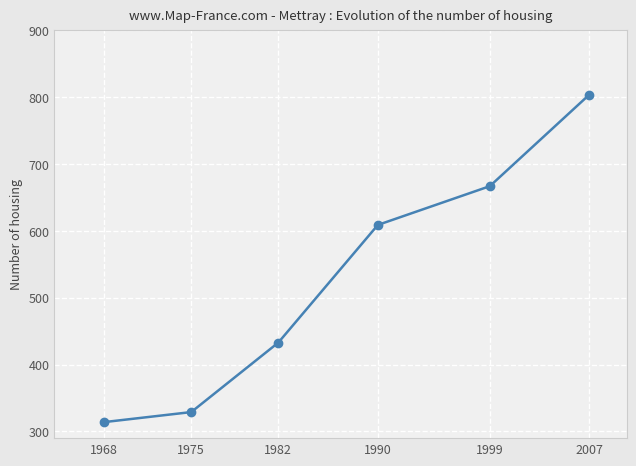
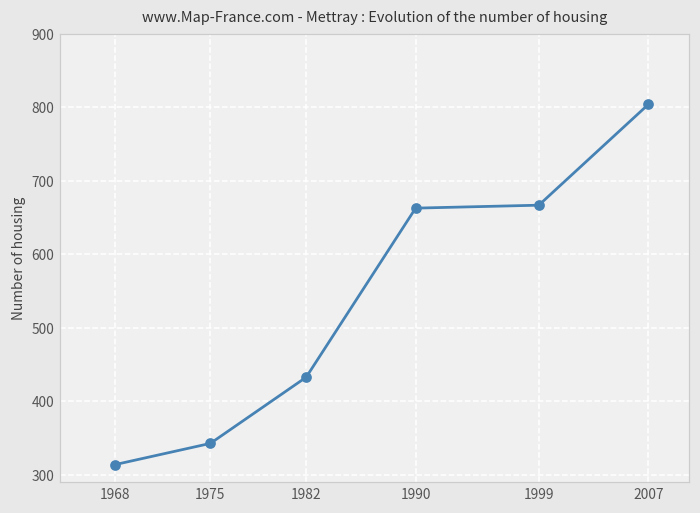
  {
    "1968": 310,
-   "1975": 330,
+   "1975": 340,
    "1982": 430,
-   "1990": 610,
+   "1990": 660,
    "1999": 670,
    "2007": 800
  }
